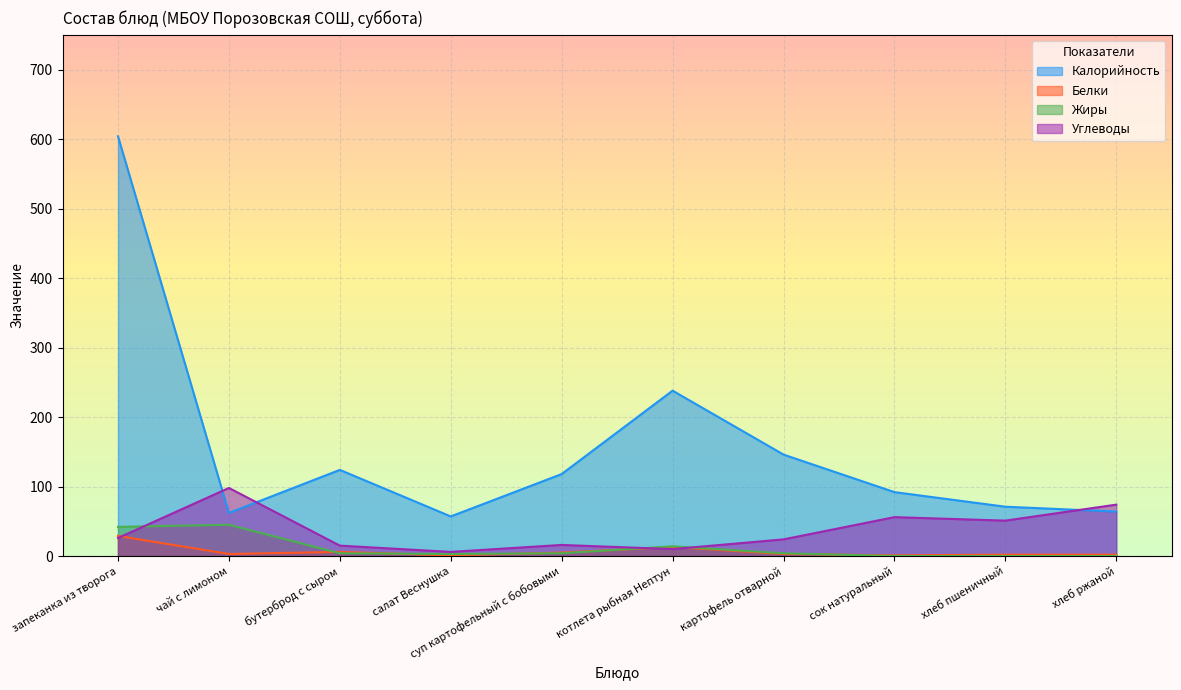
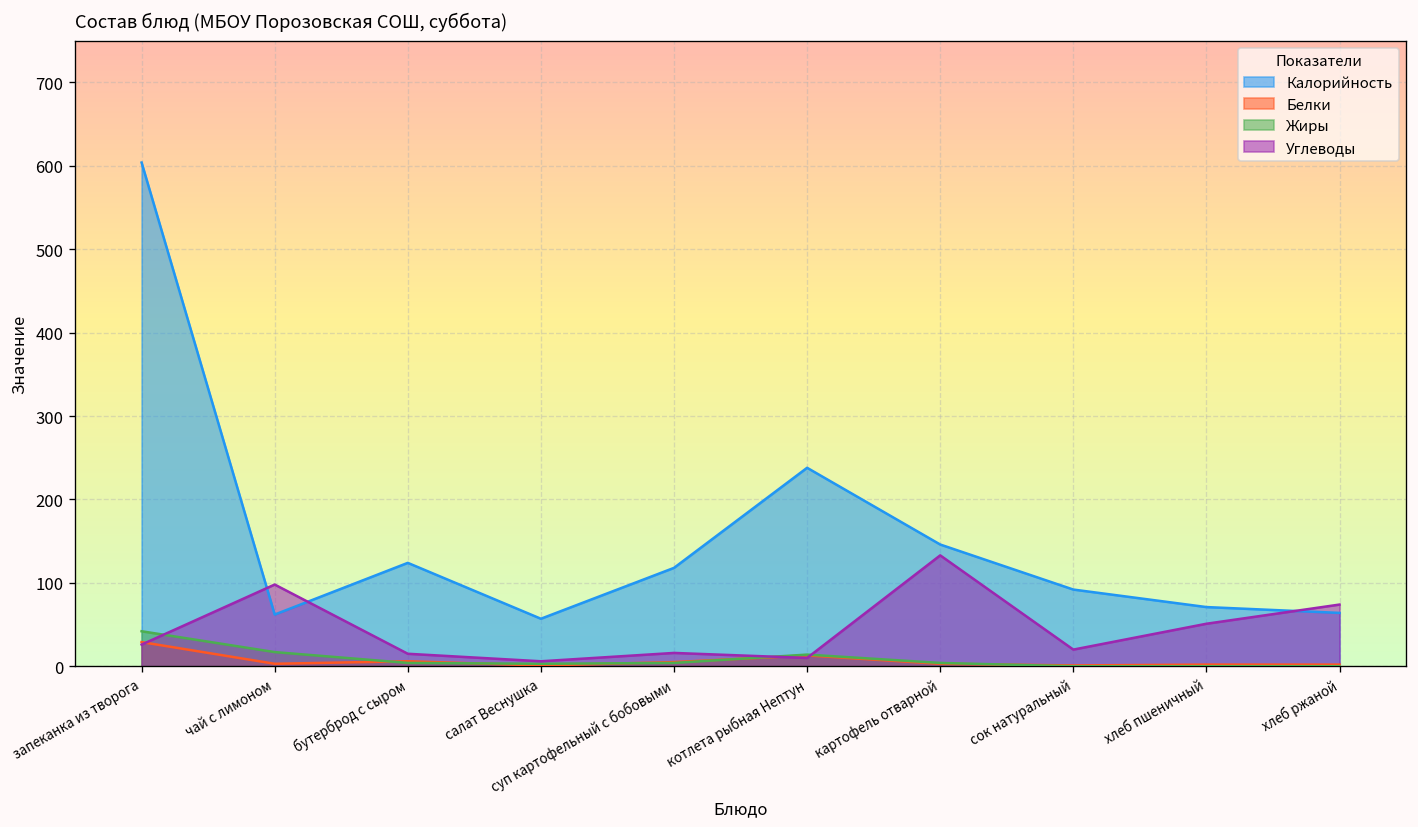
  {
    "Калорийность": {
      "запеканка из творога": 600,
      "чай с лимоном": 60,
      "бутерброд с сыром": 120,
      "салат Веснушка": 60,
      "суп картофельный с бобовыми": 120,
      "котлета рыбная Нептун": 240,
      "картофель отварной": 150,
      "сок натуральный": 90,
      "хлеб пшеничный": 70,
      "хлеб ржаной": 60
    },
    "Белки": {
      "чай с лимоном": 0
    },
    "Жиры": {
      "запеканка из творога": 40,
-     "чай с лимоном": 50
+     "чай с лимоном": 20
    },
    "Углеводы": {
      "чай с лимоном": 100,
      "бутерброд с сыром": 20,
      "суп картофельный с бобовыми": 20,
-     "картофель отварной": 20,
-     "сок натуральный": 60,
+     "картофель отварной": 130,
+     "сок натуральный": 20,
      "хлеб пшеничный": 50,
      "хлеб ржаной": 70
    }
  }
